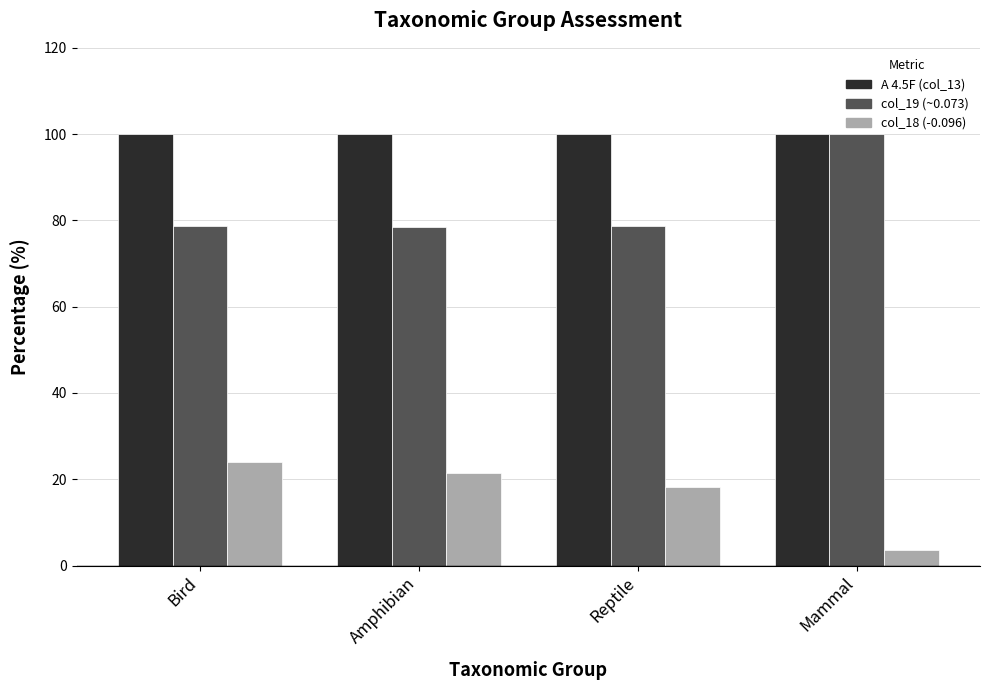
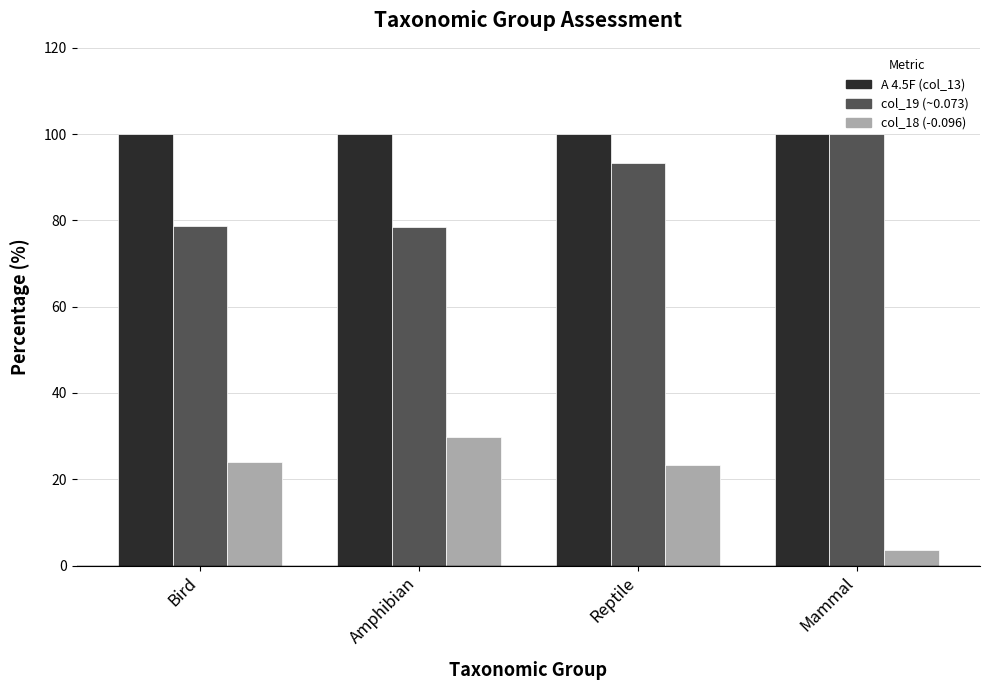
  {
    "A 4.5F (col_13)": {
      "Bird": 100,
      "Amphibian": 100,
      "Reptile": 100,
      "Mammal": 100
    },
    "col_19 (~0.073)": {
      "Bird": 79,
      "Amphibian": 79,
-     "Reptile": 79,
+     "Reptile": 93,
      "Mammal": 100
    },
    "col_18 (-0.096)": {
      "Bird": 24,
-     "Amphibian": 22,
-     "Reptile": 18,
+     "Amphibian": 30,
+     "Reptile": 23,
      "Mammal": 4
    }
  }
